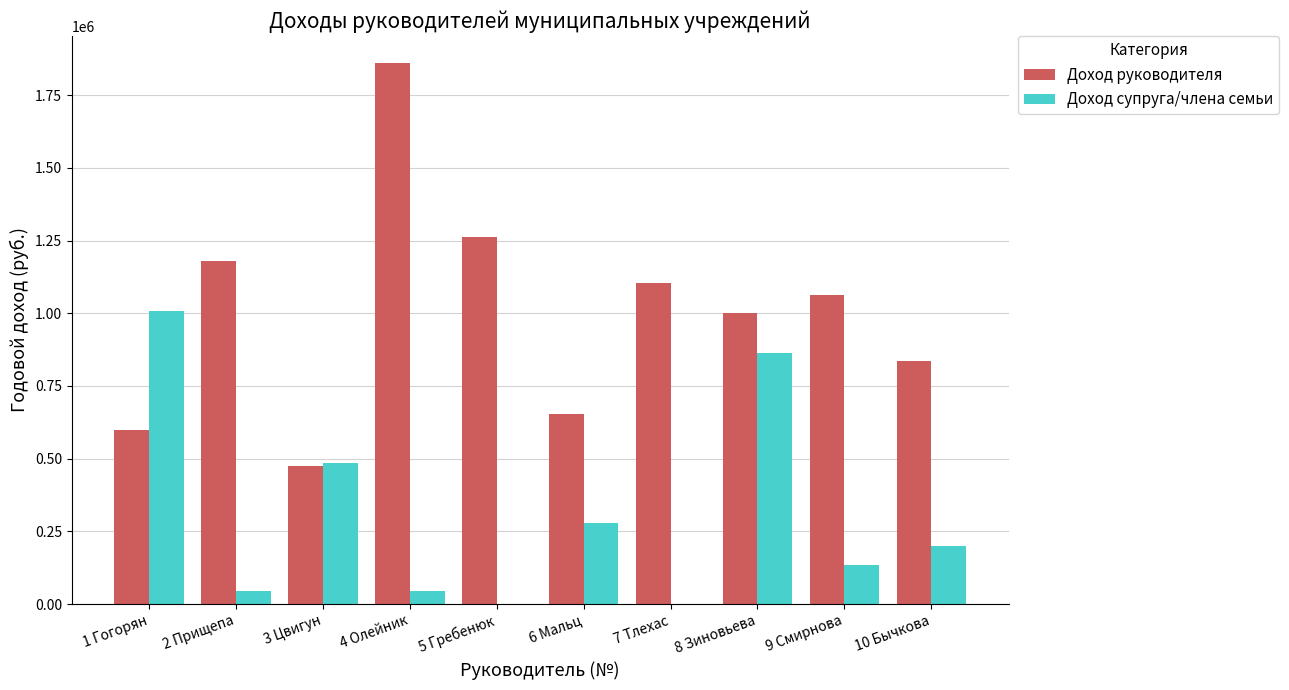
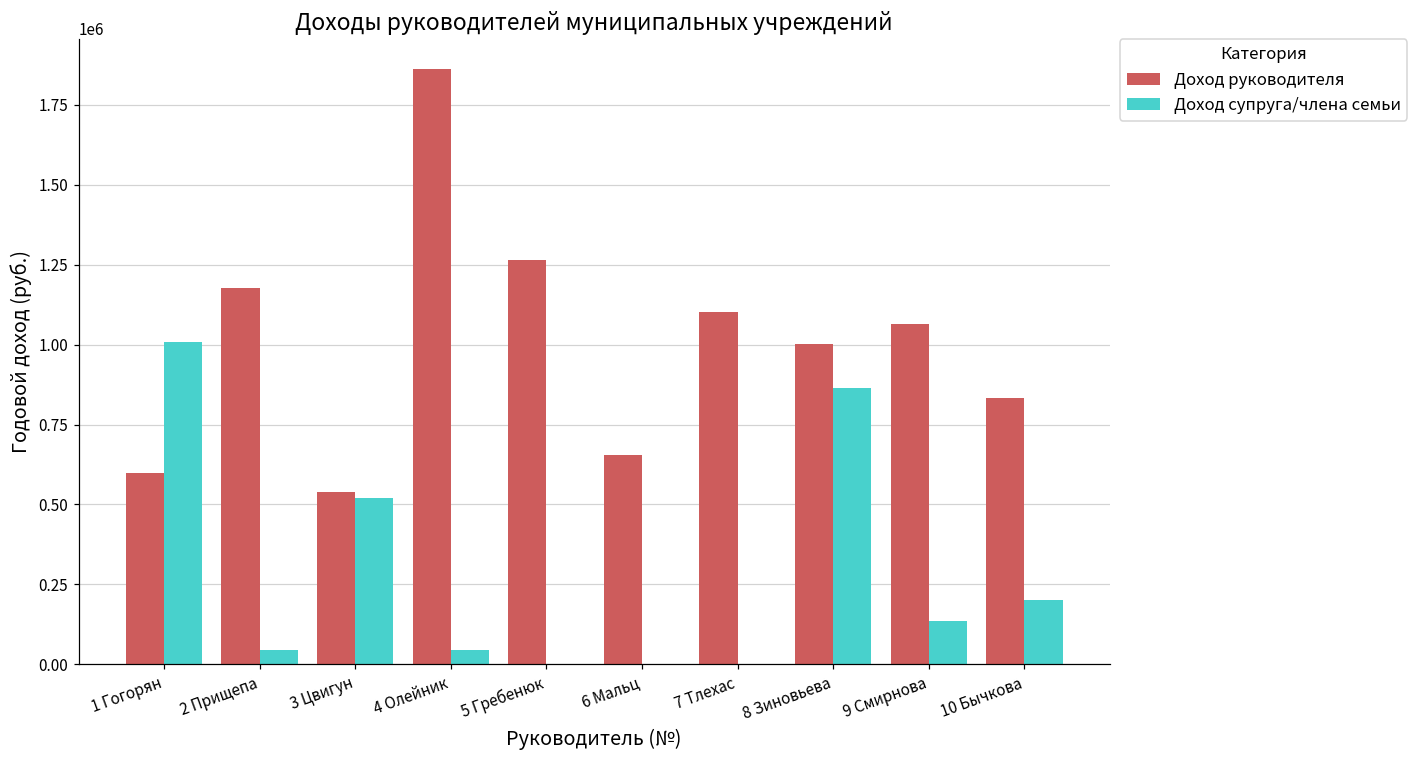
  {
    "Доход руководителя": {
      "1 Гогорян": 600000,
      "2 Прищепа": 1180000,
-     "3 Цвигун": 470000,
+     "3 Цвигун": 540000,
      "4 Олейник": 1860000,
      "5 Гребенюк": 1260000,
      "6 Мальц": 650000,
      "7 Тлехас": 1100000,
      "8 Зиновьева": 1000000,
      "9 Смирнова": 1060000,
      "10 Бычкова": 830000
    },
    "Доход супруга/члена семьи": {
      "1 Гогорян": 1010000,
      "2 Прищепа": 40000,
-     "3 Цвигун": 480000,
+     "3 Цвигун": 520000,
      "4 Олейник": 40000,
      "5 Гребенюк": 0,
-     "6 Мальц": 280000,
+     "6 Мальц": 0,
      "7 Тлехас": 0,
      "8 Зиновьева": 860000,
      "9 Смирнова": 130000,
      "10 Бычкова": 200000
    }
  }
